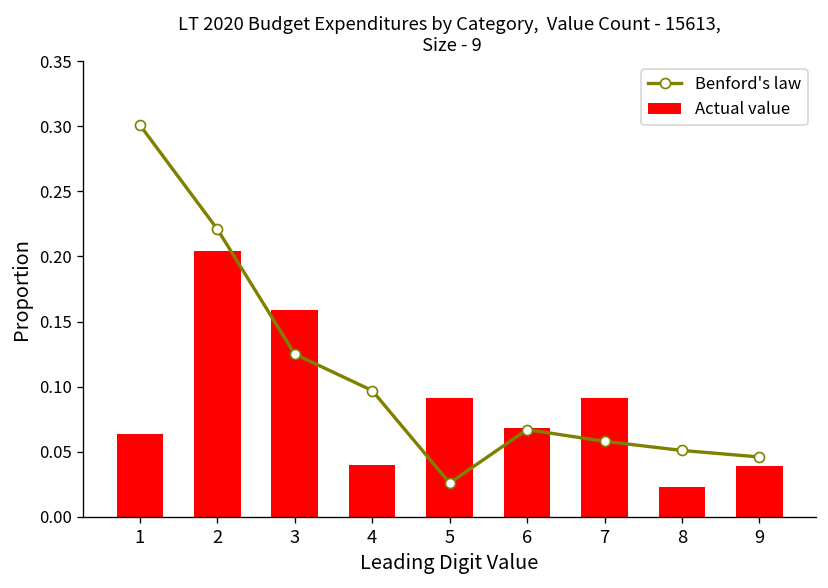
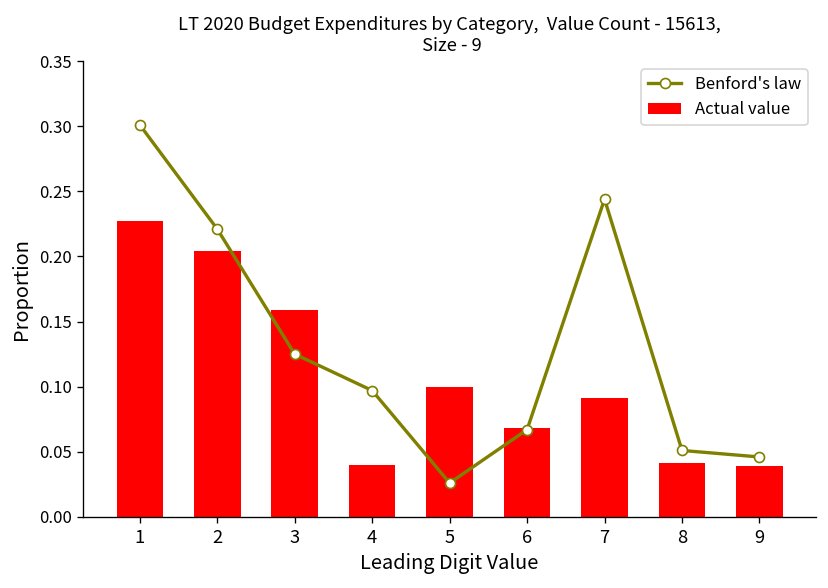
  {
    "Benford's law": {
      "1": 0.301,
      "2": 0.221,
      "3": 0.125,
      "4": 0.097,
      "5": 0.026,
      "6": 0.067,
-     "7": 0.058,
+     "7": 0.244,
      "8": 0.051,
      "9": 0.046
    },
    "Actual value": {
-     "1": 0.064,
+     "1": 0.227,
      "2": 0.204,
      "3": 0.159,
      "4": 0.040,
-     "5": 0.091,
+     "5": 0.100,
      "6": 0.068,
      "7": 0.091,
-     "8": 0.023,
+     "8": 0.041,
      "9": 0.039
    }
  }
